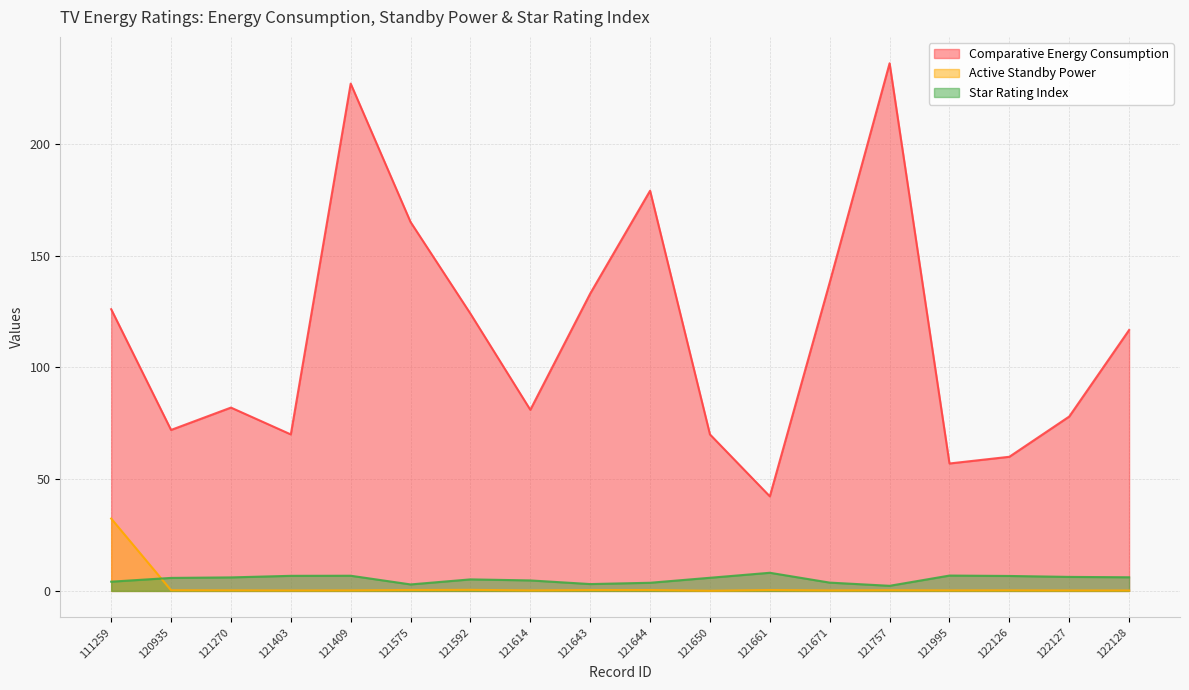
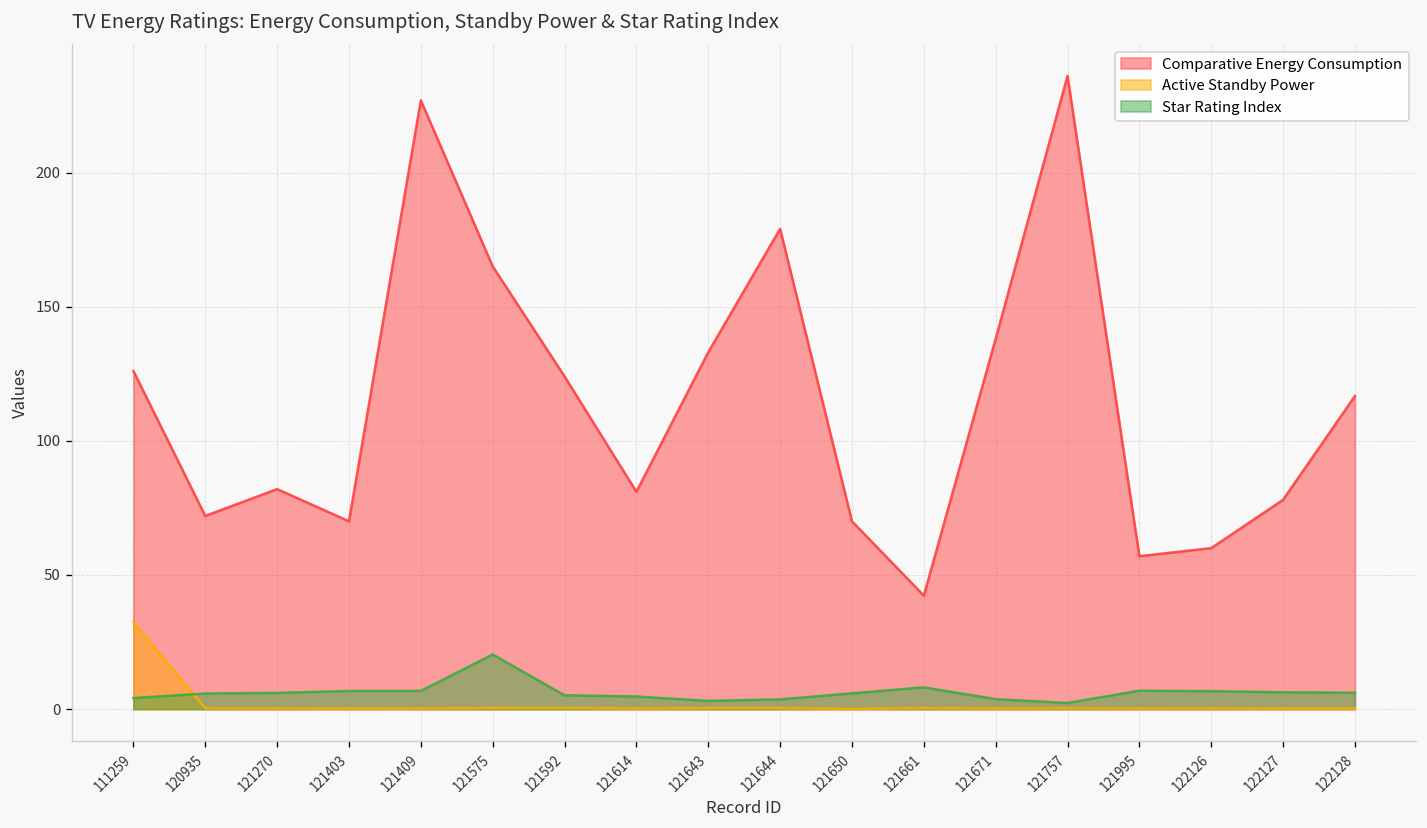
  {
    "Comparative Energy Consumption": {
      "111259": 126,
      "120935": 72,
      "121270": 82,
      "121403": 70,
      "121409": 227,
      "121575": 165,
      "121592": 124,
      "121614": 81,
      "121643": 133,
      "121644": 179,
      "121650": 70,
      "121661": 42,
      "121671": 138,
      "121757": 236,
      "121995": 57,
      "122126": 60,
      "122127": 78,
      "122128": 117
    },
    "Active Standby Power": {
      "111259": 32,
      "120935": 0,
      "121270": 0,
      "121403": 0,
      "121409": 0,
      "121575": 0,
      "121592": 0,
      "121614": 0,
      "121643": 0,
      "121644": 0,
      "121650": 0,
      "121661": 0,
      "121671": 0,
      "121757": 0,
      "121995": 0,
      "122126": 0,
      "122127": 0,
      "122128": 0
    },
    "Star Rating Index": {
      "111259": 4,
      "120935": 6,
      "121270": 6,
      "121403": 7,
      "121409": 7,
-     "121575": 3,
+     "121575": 20,
      "121592": 5,
      "121614": 5,
      "121643": 3,
      "121644": 4,
      "121650": 6,
      "121661": 8,
      "121671": 4,
      "121757": 2,
      "121995": 7,
      "122126": 7,
      "122127": 6,
      "122128": 6
    }
  }
